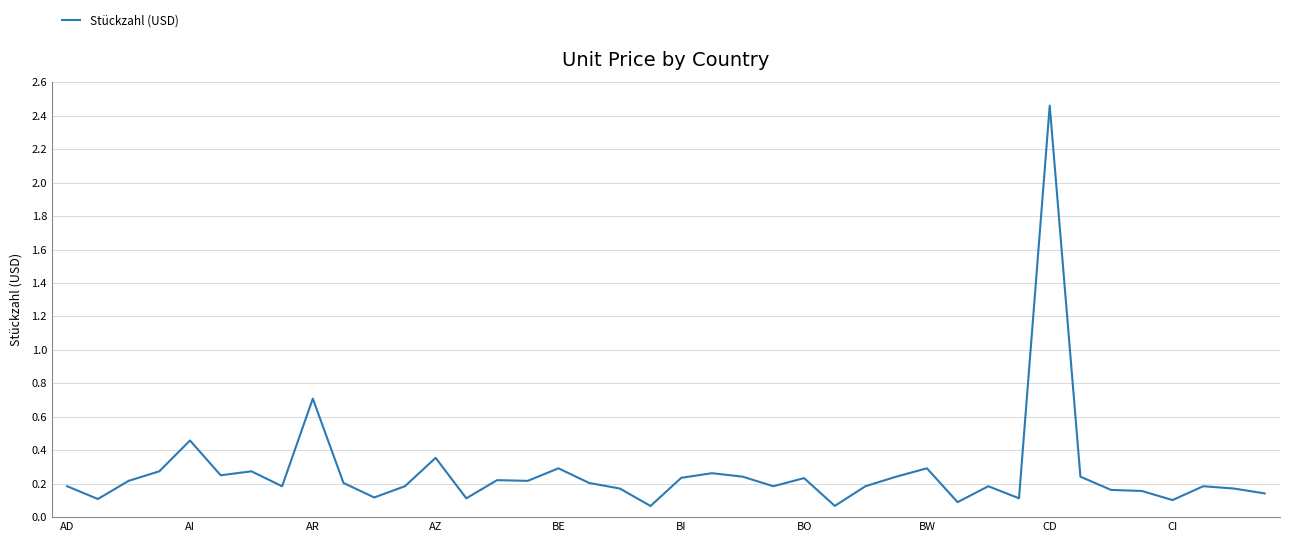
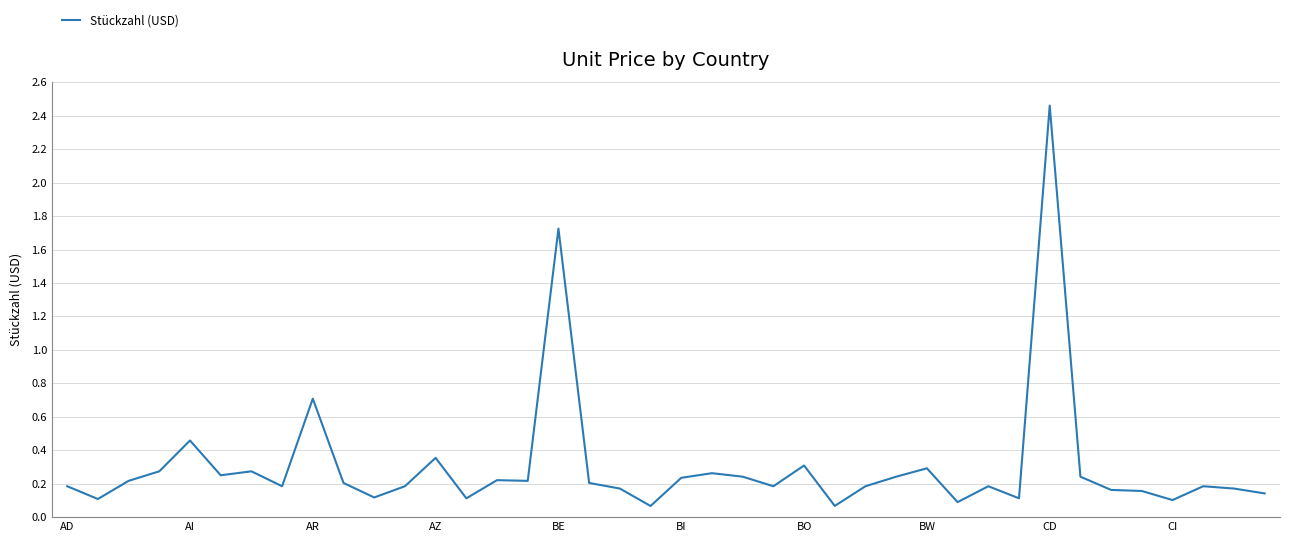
  {
    "AD": 0.18,
    "AI": 0.46,
    "AR": 0.71,
    "AZ": 0.35,
-   "BE": 0.29,
+   "BE": 1.73,
    "BI": 0.24,
-   "BO": 0.23,
+   "BO": 0.31,
    "BW": 0.29,
    "CD": 2.46,
    "CI": 0.10
  }
